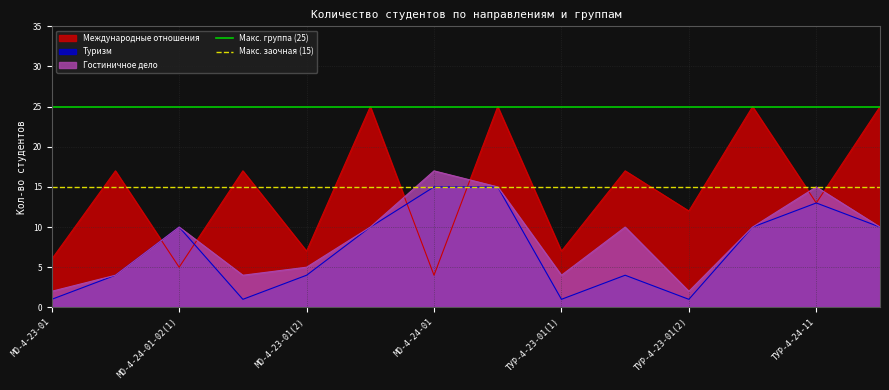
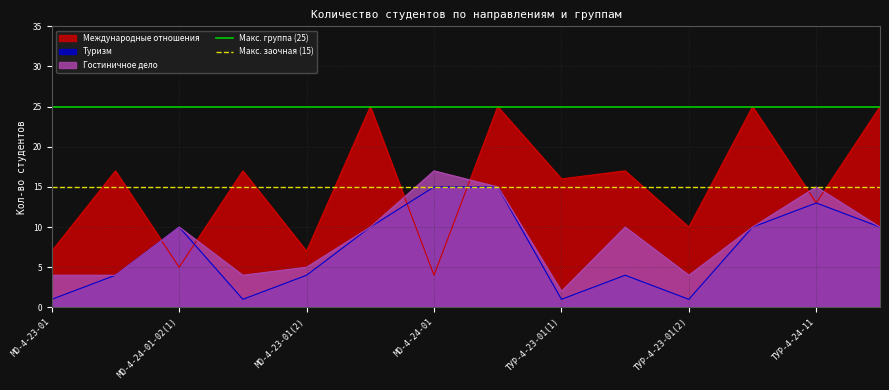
  {
    "Международные отношения": {
-     "МО-4-23-01": 6,
+     "МО-4-23-01": 7,
      "МО-4-24-01-02(1)": 5,
      "МО-4-23-01(2)": 7,
      "МО-4-24-01": 4,
-     "ТУР-4-23-01(1)": 7,
-     "ТУР-4-23-01(2)": 12
+     "ТУР-4-23-01(1)": 16,
+     "ТУР-4-23-01(2)": 10
    },
    "Туризм": {
      "МО-4-23-01": 1,
      "МО-4-23-01(2)": 4,
      "МО-4-24-01": 15,
      "ТУР-4-23-01(1)": 1,
      "ТУР-4-23-01(2)": 1
    },
    "Гостиничное дело": {
-     "МО-4-23-01": 2,
+     "МО-4-23-01": 4,
      "МО-4-23-01(2)": 5,
      "МО-4-24-01": 17,
-     "ТУР-4-23-01(1)": 4,
-     "ТУР-4-23-01(2)": 2,
+     "ТУР-4-23-01(1)": 2,
+     "ТУР-4-23-01(2)": 4,
      "ТУР-4-24-11": 15
    }
  }
